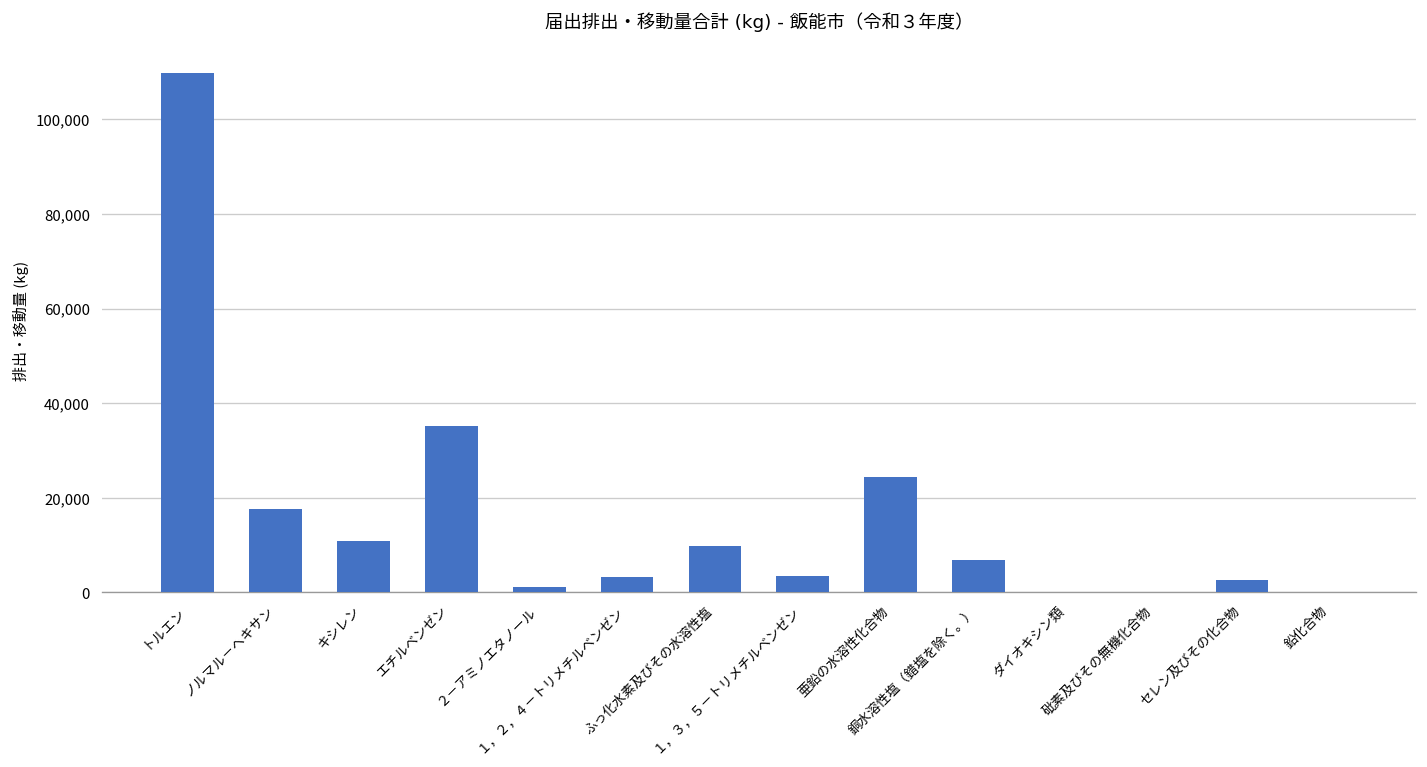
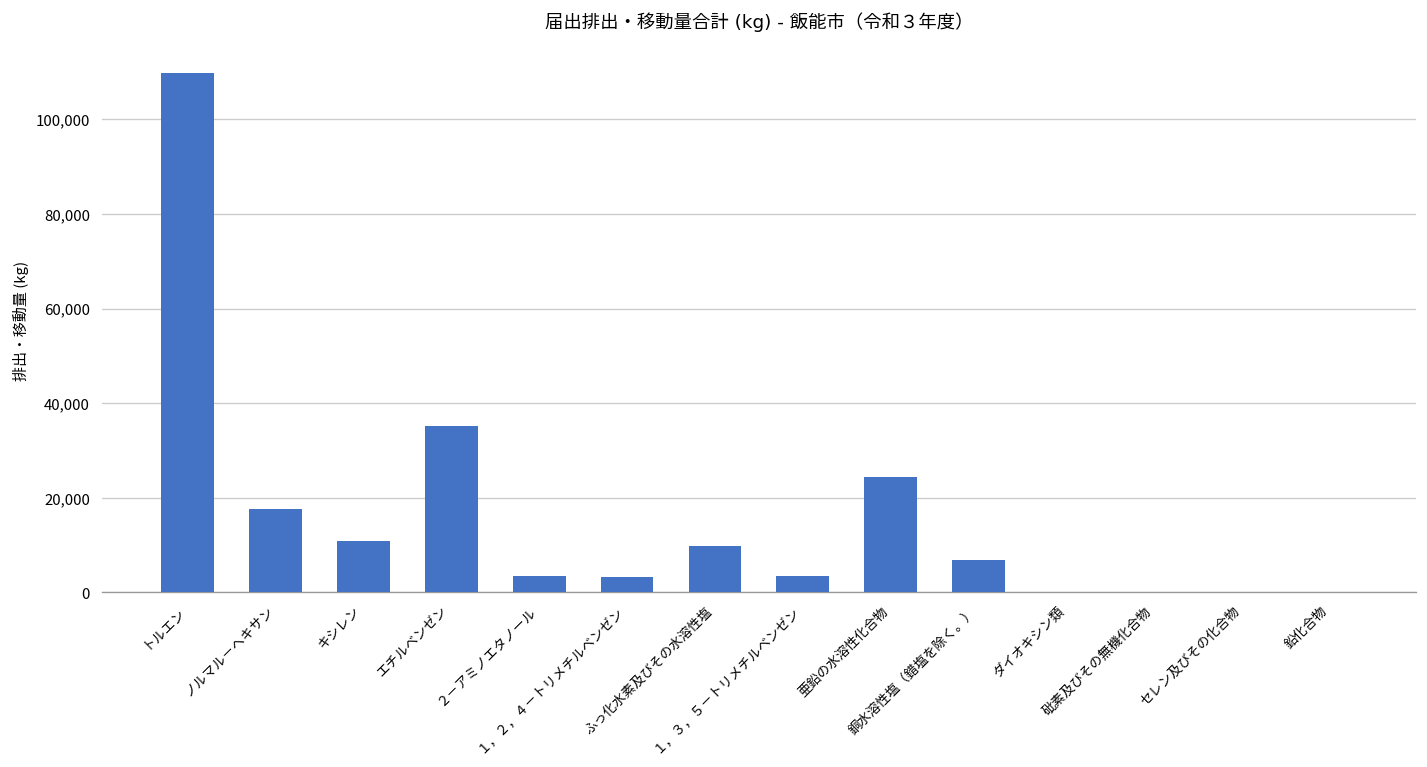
  {
    "トルエン": "110,000",
    "ノルマル－ヘキサン": "18,000",
    "キシレン": "11,000",
    "エチルベンゼン": "35,000",
-   "２－アミノエタノール": "1,000",
+   "２－アミノエタノール": "4,000",
    "１，２，４－トリメチルベンゼン": "3,000",
    "ふっ化水素及びその水溶性塩": "10,000",
    "１，３，５－トリメチルベンゼン": "3,000",
    "亜鉛の水溶性化合物": "24,000",
    "銅水溶性塩（錯塩を除く。）": "7,000",
-   "セレン及びその化合物": "3,000"
+   "セレン及びその化合物": "0"
  }
